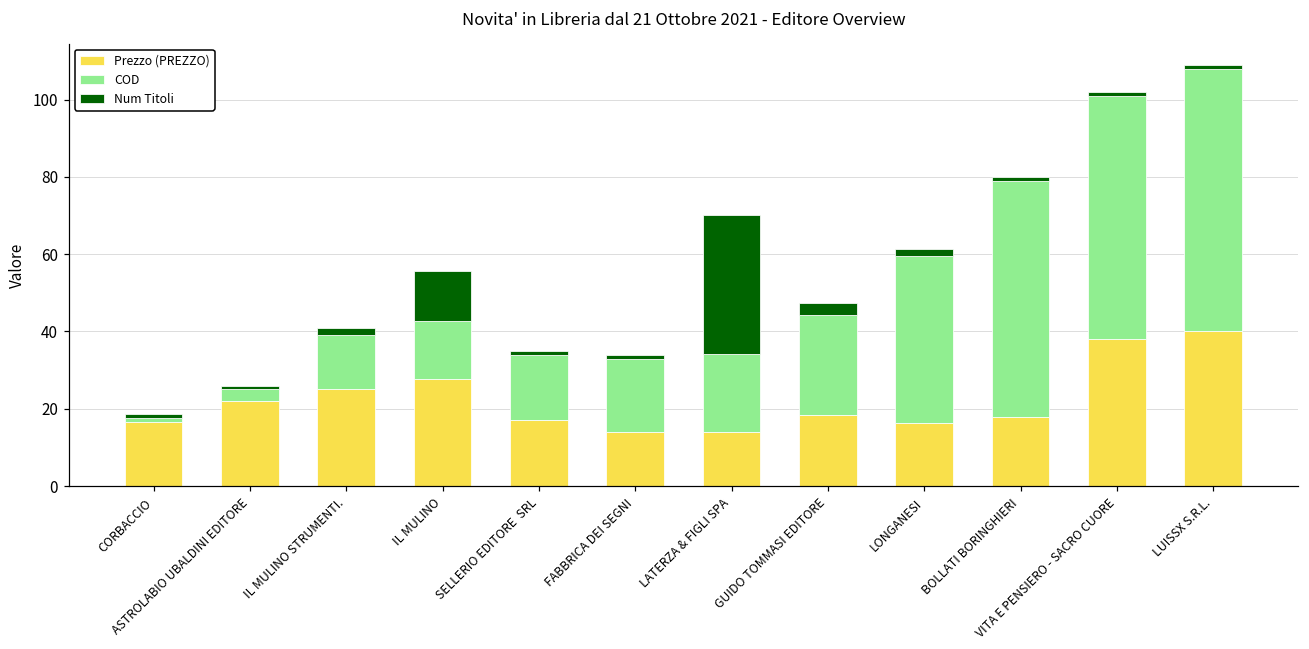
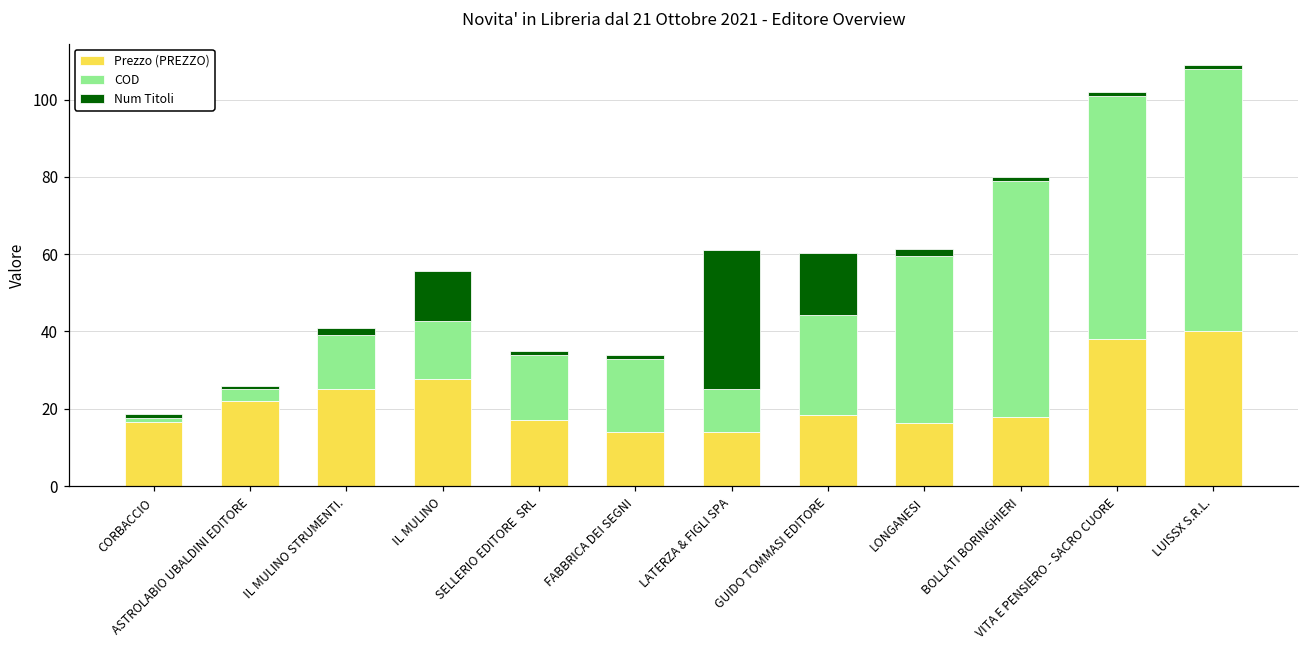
  {
    "Prezzo (PREZZO)": {
      "CORBACCIO": 17,
      "ASTROLABIO UBALDINI EDITORE": 22,
      "IL MULINO STRUMENTI.": 25,
      "IL MULINO": 28,
      "SELLERIO EDITORE SRL": 17,
      "FABBRICA DEI SEGNI": 14,
      "LATERZA & FIGLI SPA": 14,
      "GUIDO TOMMASI EDITORE": 18,
      "LONGANESI": 16,
      "BOLLATI BORINGHIERI": 18,
      "VITA E PENSIERO - SACRO CUORE": 38,
      "LUISSX S.R.L.": 40
    },
    "COD": {
      "CORBACCIO": 1,
      "ASTROLABIO UBALDINI EDITORE": 3,
      "IL MULINO STRUMENTI.": 14,
      "IL MULINO": 15,
      "SELLERIO EDITORE SRL": 17,
      "FABBRICA DEI SEGNI": 19,
-     "LATERZA & FIGLI SPA": 20,
+     "LATERZA & FIGLI SPA": 11,
      "GUIDO TOMMASI EDITORE": 26,
      "LONGANESI": 43,
      "BOLLATI BORINGHIERI": 61,
      "VITA E PENSIERO - SACRO CUORE": 63,
      "LUISSX S.R.L.": 68
    },
    "Num Titoli": {
      "CORBACCIO": 1,
      "ASTROLABIO UBALDINI EDITORE": 1,
      "IL MULINO STRUMENTI.": 2,
      "IL MULINO": 13,
      "SELLERIO EDITORE SRL": 1,
      "FABBRICA DEI SEGNI": 1,
      "LATERZA & FIGLI SPA": 36,
-     "GUIDO TOMMASI EDITORE": 3,
+     "GUIDO TOMMASI EDITORE": 16,
      "LONGANESI": 2,
      "BOLLATI BORINGHIERI": 1,
      "VITA E PENSIERO - SACRO CUORE": 1,
      "LUISSX S.R.L.": 1
    }
  }
